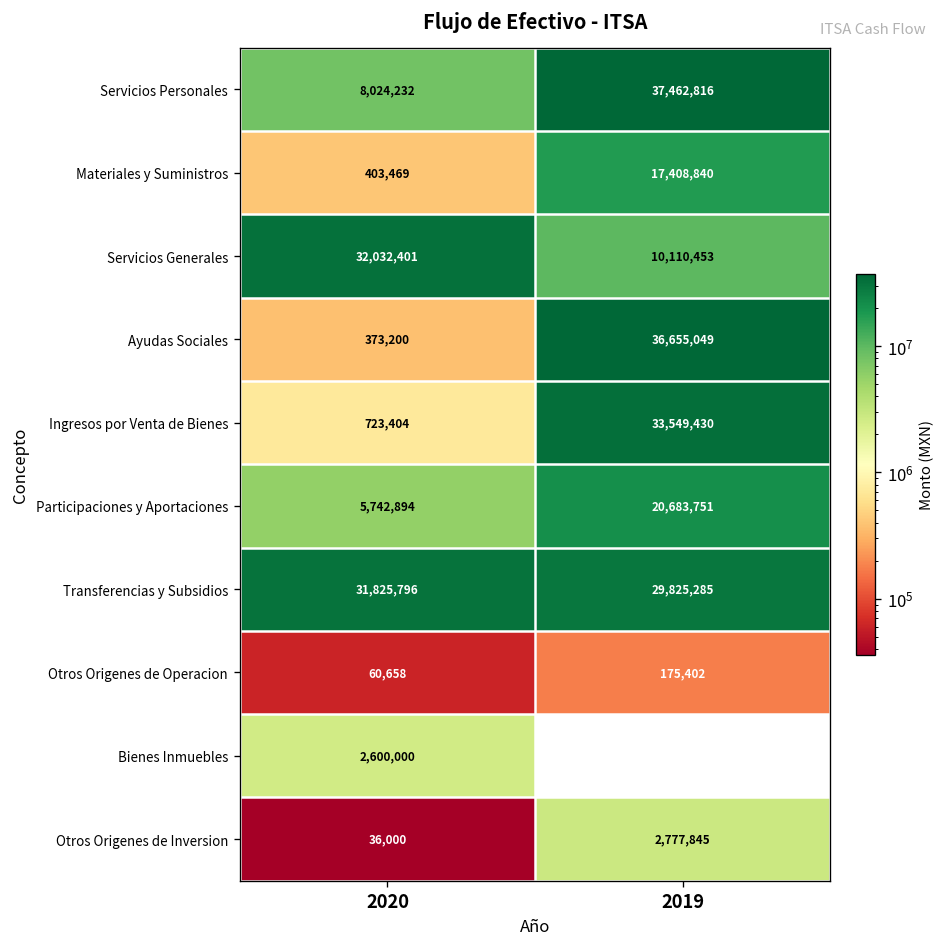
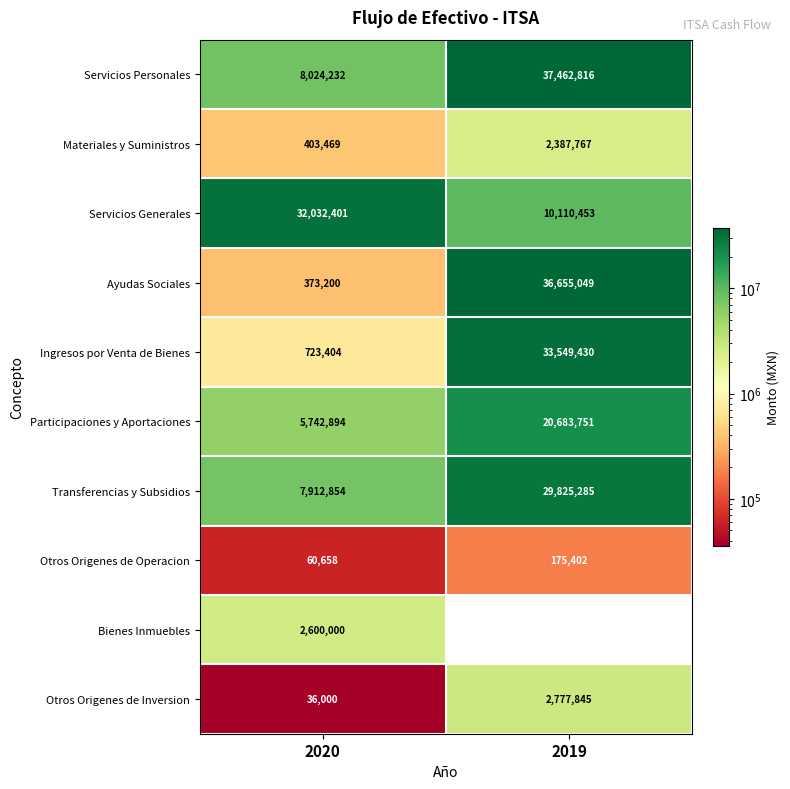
  {
    "Servicios Personales": {
      "2020": "8,024,232",
      "2019": "37,462,816"
    },
    "Materiales y Suministros": {
      "2020": "403,469",
-     "2019": "17,408,840"
+     "2019": "2,387,767"
    },
    "Servicios Generales": {
      "2020": "32,032,401",
      "2019": "10,110,453"
    },
    "Ayudas Sociales": {
      "2020": "373,200",
      "2019": "36,655,049"
    },
    "Ingresos por Venta de Bienes": {
      "2020": "723,404",
      "2019": "33,549,430"
    },
    "Participaciones y Aportaciones": {
      "2020": "5,742,894",
      "2019": "20,683,751"
    },
    "Transferencias y Subsidios": {
-     "2020": "31,825,796",
+     "2020": "7,912,854",
      "2019": "29,825,285"
    },
    "Otros Origenes de Operacion": {
      "2020": "60,658",
      "2019": "175,402"
    },
    "Bienes Inmuebles": {
      "2020": "2,600,000"
    },
    "Otros Origenes de Inversion": {
      "2020": "36,000",
      "2019": "2,777,845"
    }
  }
